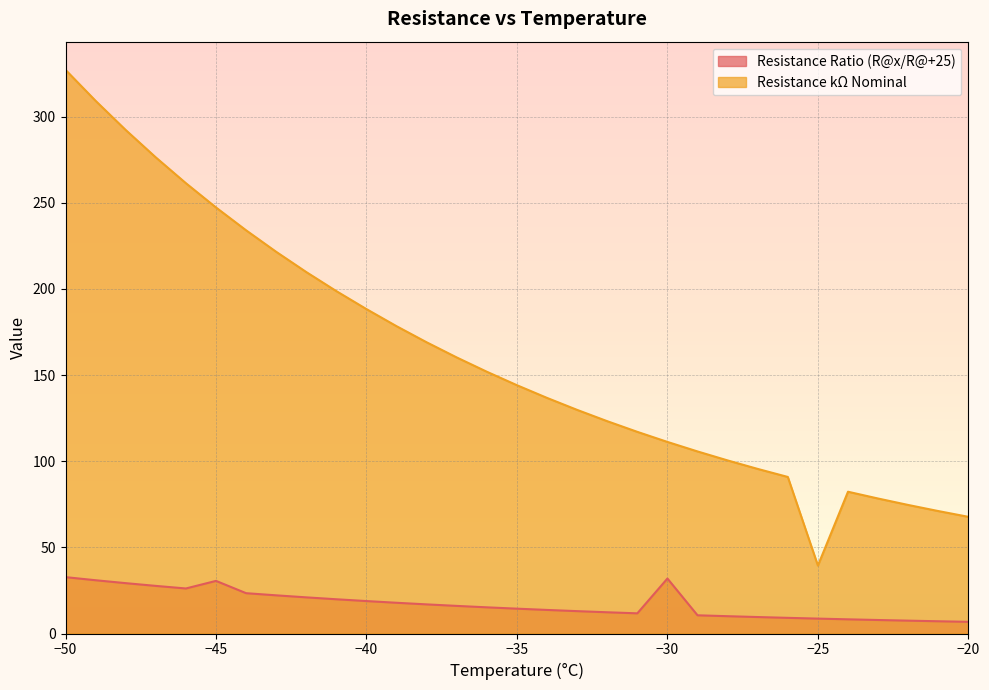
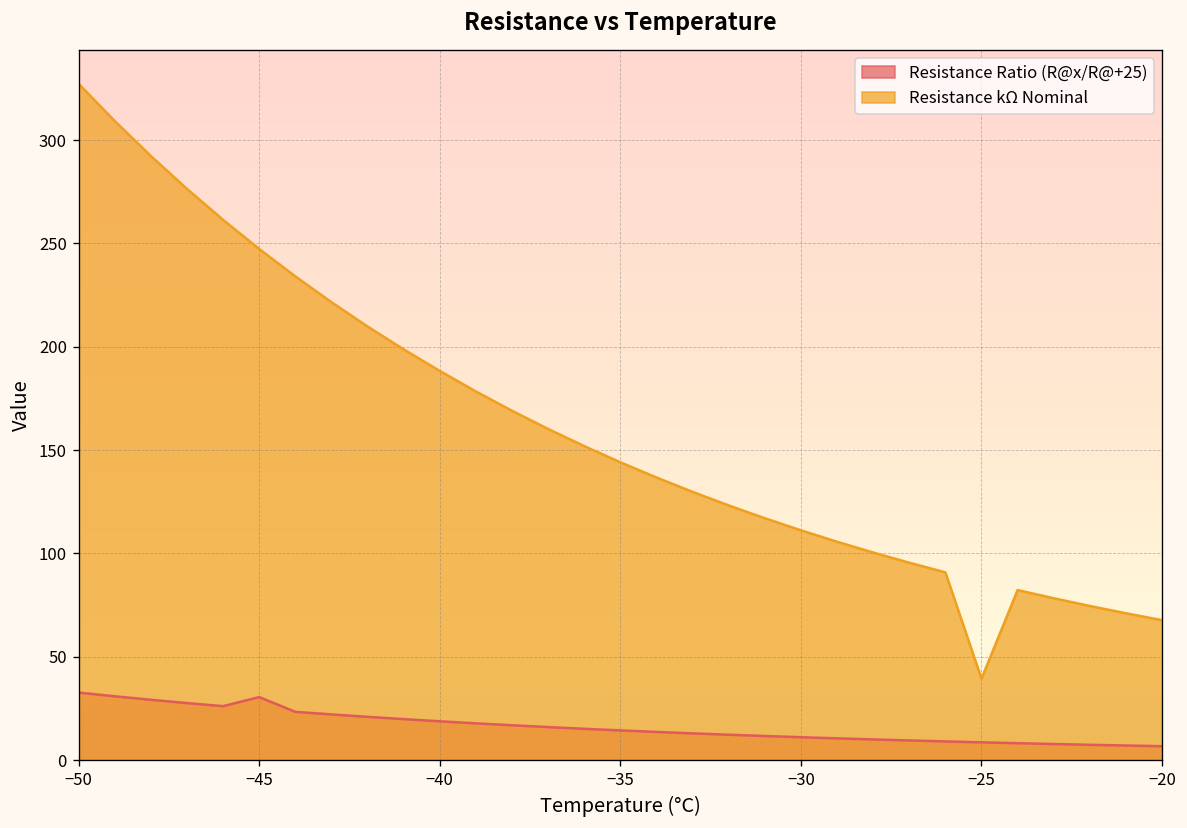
  {
    "Resistance Ratio (R@x/R@+25)": {
      "−50": 33,
      "−45": 31,
      "−40": 19,
      "−35": 14,
-     "−30": 32,
+     "−30": 11,
      "−25": 9,
      "−20": 7
    },
    "Resistance kΩ Nominal": {
      "−50": 327,
      "−45": 247,
      "−40": 188,
      "−35": 144,
      "−30": 111,
      "−25": 39,
      "−20": 68
    }
  }
